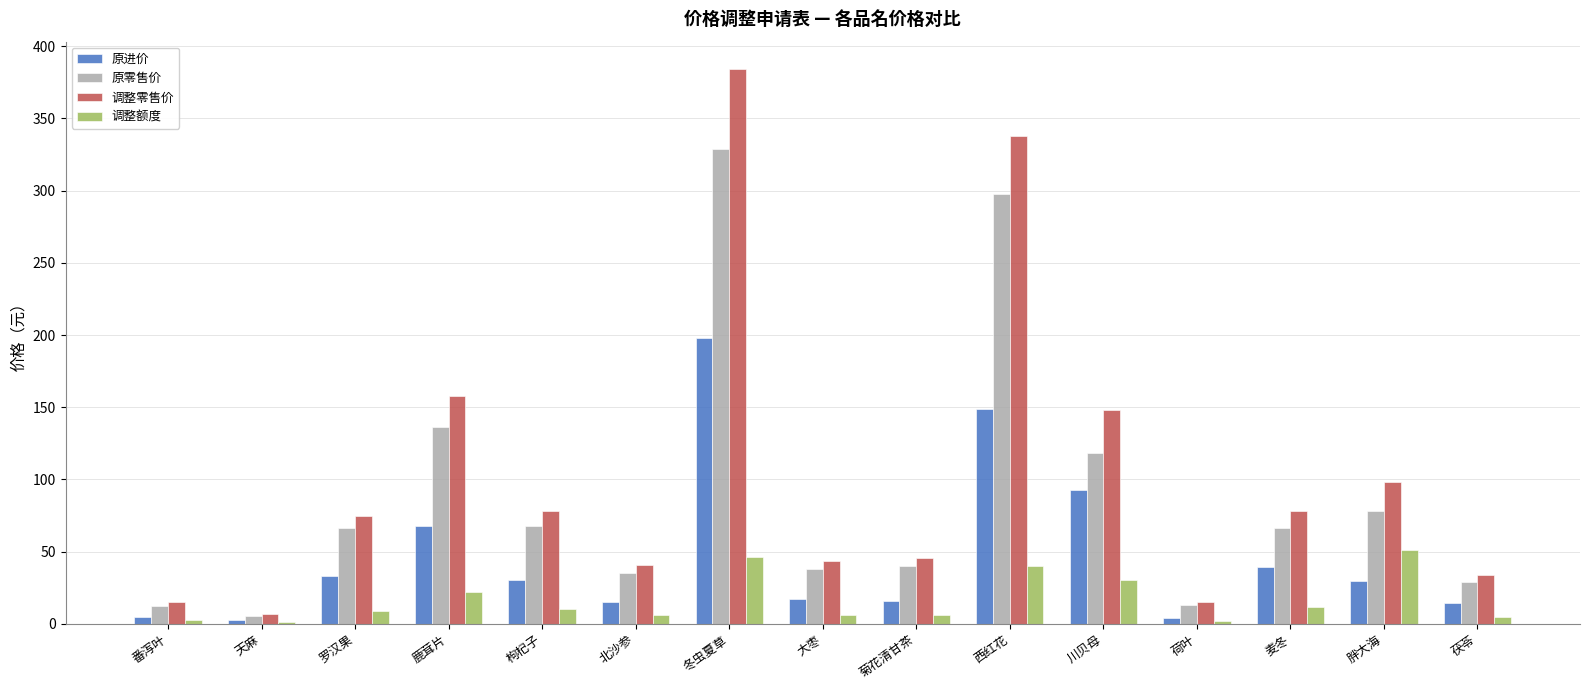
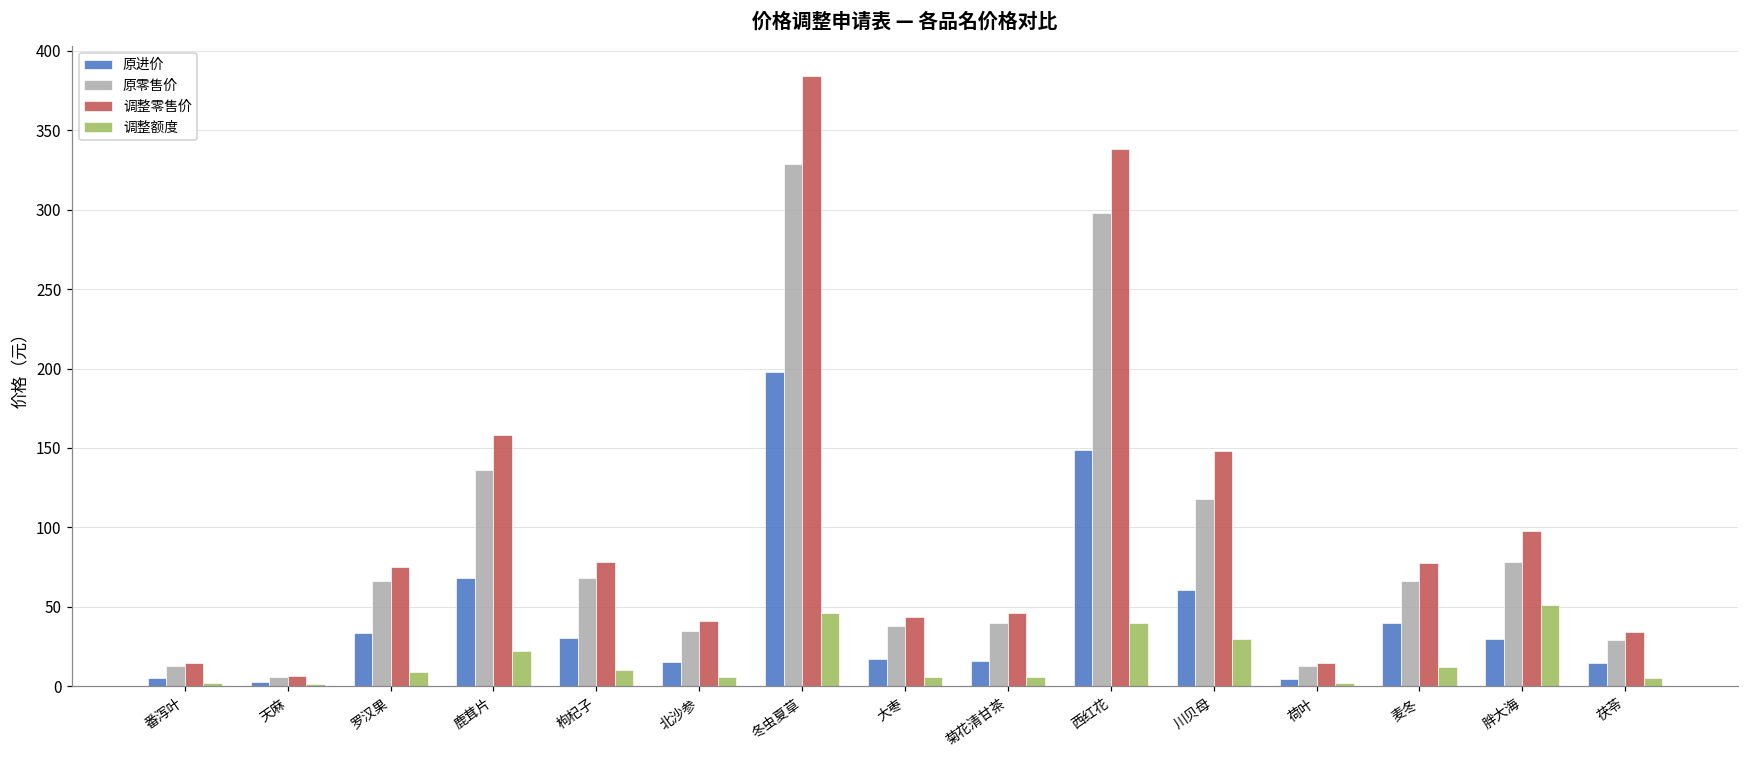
  {
    "原进价": {
      "番泻叶": 5,
      "天麻": 2,
      "罗汉果": 33,
      "鹿茸片": 68,
      "枸杞子": 31,
      "北沙参": 15,
      "冬虫夏草": 198,
      "大枣": 17,
      "菊花清甘茶": 16,
      "西红花": 149,
-     "川贝母": 92,
+     "川贝母": 61,
      "荷叶": 4,
      "麦冬": 40,
      "胖大海": 30,
      "茯苓": 14
    },
    "原零售价": {
      "番泻叶": 13,
      "天麻": 6,
      "罗汉果": 66,
      "鹿茸片": 136,
      "枸杞子": 68,
      "北沙参": 35,
      "冬虫夏草": 329,
      "大枣": 38,
      "菊花清甘茶": 40,
      "西红花": 298,
      "川贝母": 118,
      "荷叶": 13,
      "麦冬": 66,
      "胖大海": 78,
      "茯苓": 29
    },
    "调整零售价": {
      "番泻叶": 15,
      "天麻": 7,
      "罗汉果": 75,
      "鹿茸片": 158,
      "枸杞子": 78,
      "北沙参": 41,
      "冬虫夏草": 384,
      "大枣": 44,
      "菊花清甘茶": 46,
      "西红花": 338,
      "川贝母": 148,
      "荷叶": 15,
      "麦冬": 78,
      "胖大海": 98,
      "茯苓": 34
    },
    "调整额度": {
      "番泻叶": 2,
      "罗汉果": 9,
      "鹿茸片": 22,
      "枸杞子": 10,
      "北沙参": 6,
      "冬虫夏草": 46,
      "大枣": 6,
      "菊花清甘茶": 6,
      "西红花": 40,
      "川贝母": 30,
      "荷叶": 2,
      "麦冬": 12,
      "胖大海": 51,
      "茯苓": 5
    }
  }
